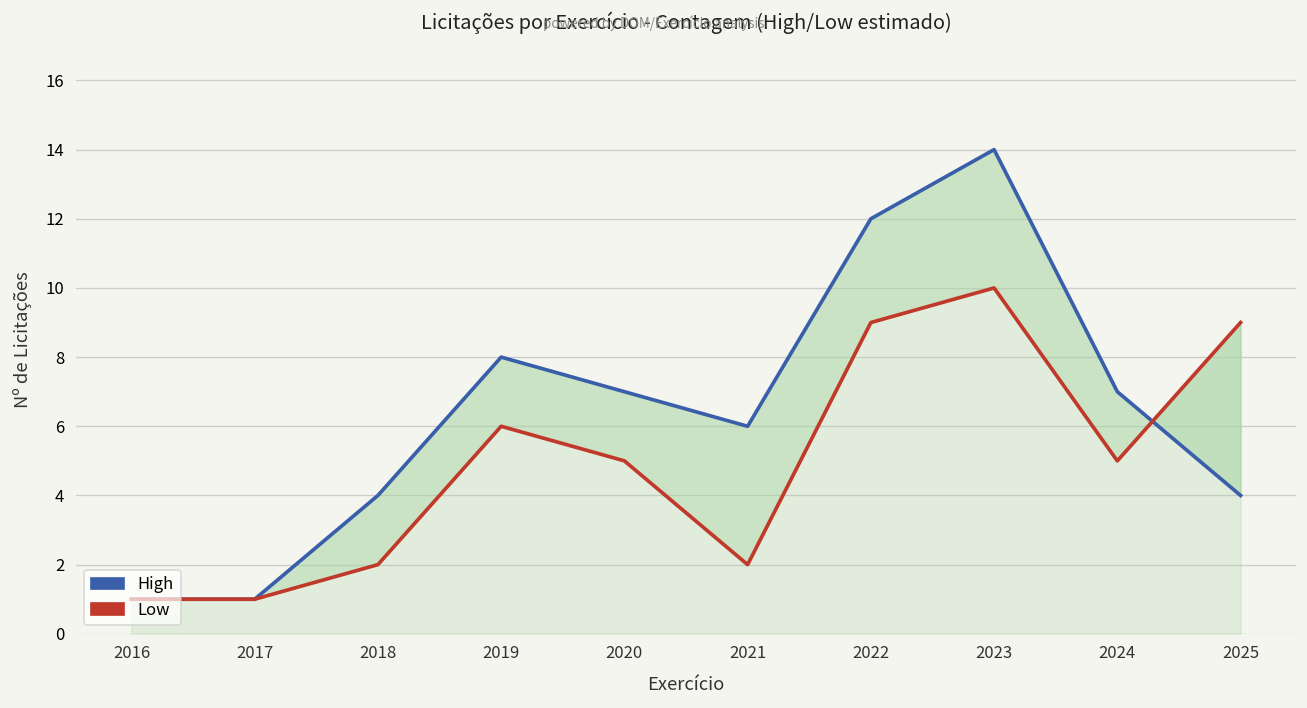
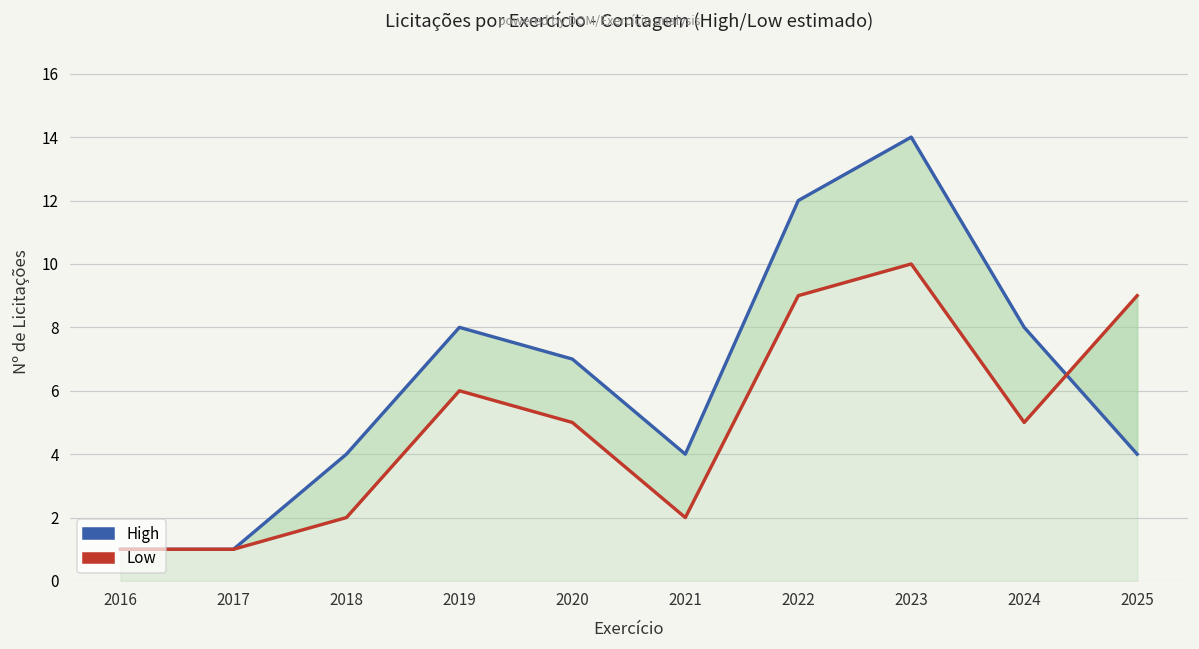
  {
    "High": {
-     "2021": 6,
-     "2024": 7,
+     "2021": 4,
+     "2024": 8,
      "2025": 4
    },
    "Low": {
      "2018": 2,
      "2019": 6,
      "2020": 5,
      "2021": 2,
      "2022": 9,
      "2023": 10,
      "2024": 5
    }
  }
